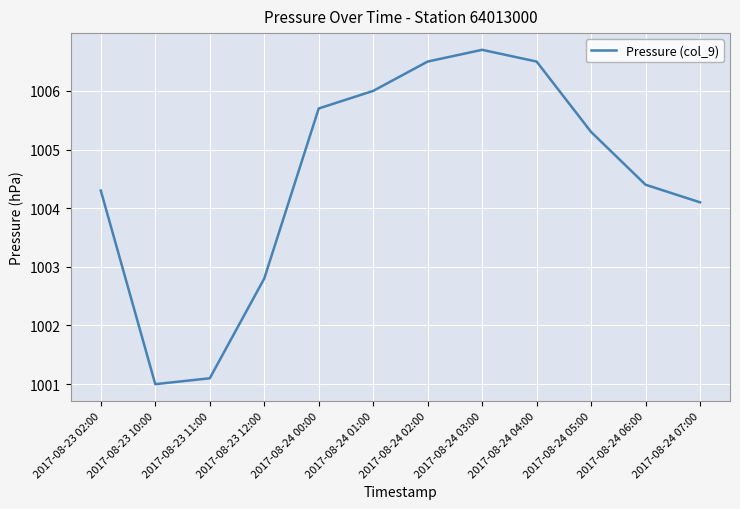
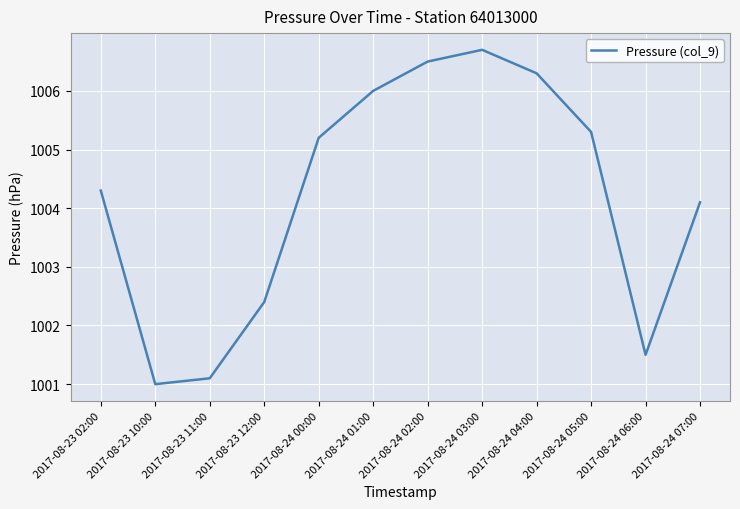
  {
    "2017-08-23 02:00": 1004.3,
    "2017-08-23 10:00": 1001.0,
    "2017-08-23 11:00": 1001.1,
-   "2017-08-23 12:00": 1002.8,
-   "2017-08-24 00:00": 1005.7,
+   "2017-08-23 12:00": 1002.4,
+   "2017-08-24 00:00": 1005.2,
    "2017-08-24 01:00": 1006.0,
    "2017-08-24 02:00": 1006.5,
    "2017-08-24 03:00": 1006.7,
-   "2017-08-24 04:00": 1006.5,
+   "2017-08-24 04:00": 1006.3,
    "2017-08-24 05:00": 1005.3,
-   "2017-08-24 06:00": 1004.4,
+   "2017-08-24 06:00": 1001.5,
    "2017-08-24 07:00": 1004.1
  }
